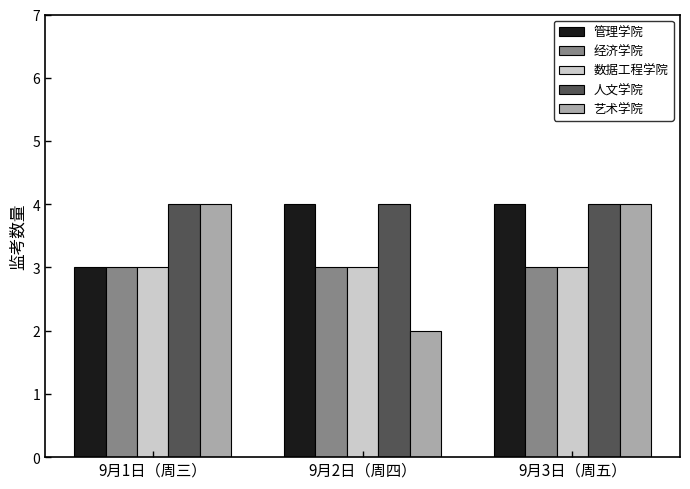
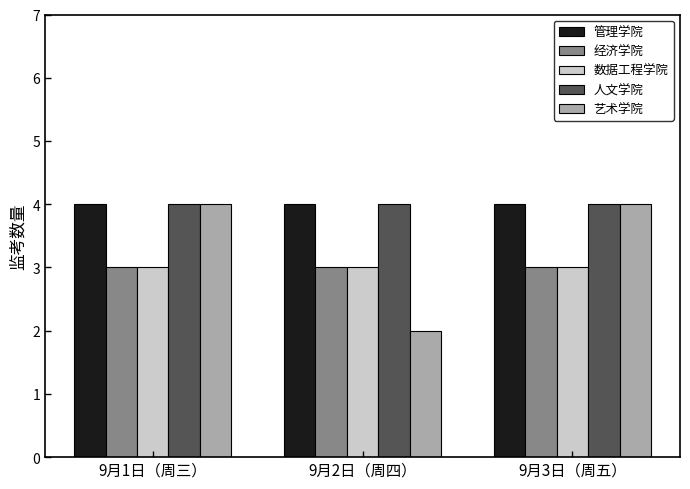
  {
    "管理学院": {
-     "9月1日（周三）": 3,
+     "9月1日（周三）": 4,
      "9月2日（周四）": 4,
      "9月3日（周五）": 4
    },
    "人文学院": {
      "9月1日（周三）": 4,
      "9月2日（周四）": 4,
      "9月3日（周五）": 4
    }
  }
